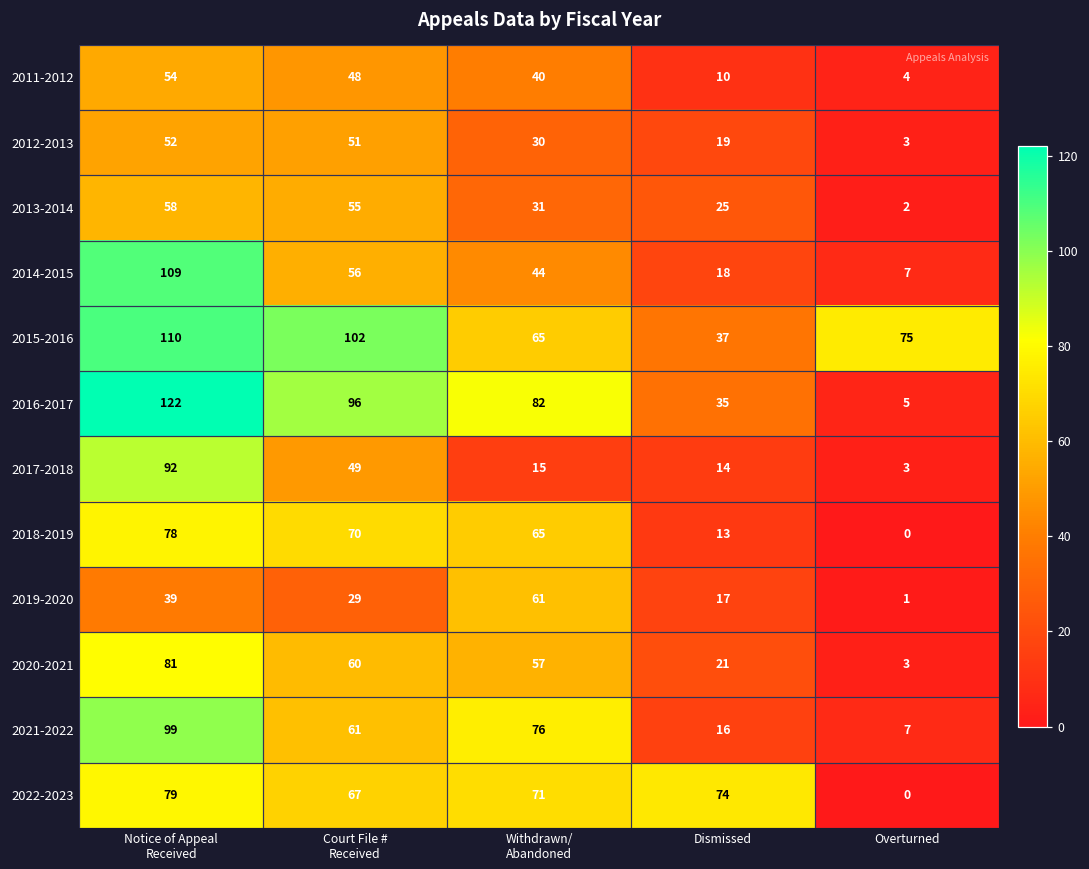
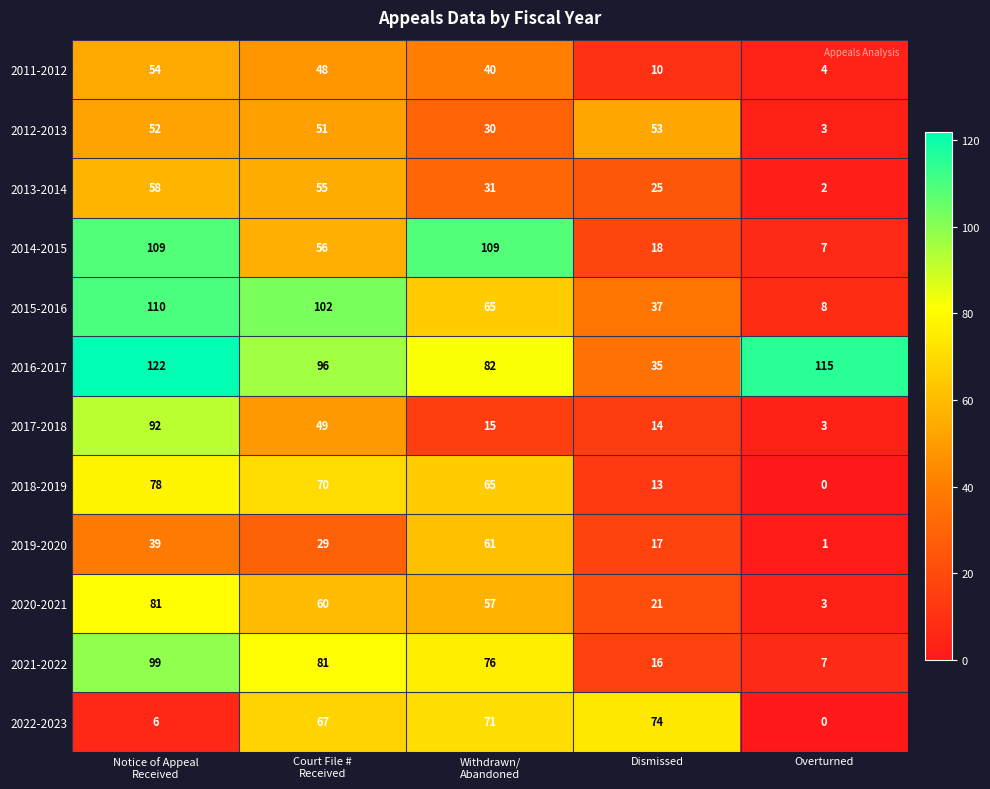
  {
    "2011-2012": {
      "Notice of Appeal Received": 54,
      "Court File # Received": 48,
      "Withdrawn/ Abandoned": 40,
      "Dismissed": 10
    },
    "2012-2013": {
      "Notice of Appeal Received": 52,
      "Court File # Received": 51,
      "Withdrawn/ Abandoned": 30,
-     "Dismissed": 19,
+     "Dismissed": 53,
      "Overturned": 3
    },
    "2013-2014": {
      "Notice of Appeal Received": 58,
      "Court File # Received": 55,
      "Withdrawn/ Abandoned": 31,
      "Dismissed": 25,
      "Overturned": 2
    },
    "2014-2015": {
      "Notice of Appeal Received": 109,
      "Court File # Received": 56,
-     "Withdrawn/ Abandoned": 44,
+     "Withdrawn/ Abandoned": 109,
      "Dismissed": 18,
      "Overturned": 7
    },
    "2015-2016": {
      "Notice of Appeal Received": 110,
      "Court File # Received": 102,
      "Withdrawn/ Abandoned": 65,
      "Dismissed": 37,
-     "Overturned": 75
+     "Overturned": 8
    },
    "2016-2017": {
      "Notice of Appeal Received": 122,
      "Court File # Received": 96,
      "Withdrawn/ Abandoned": 82,
      "Dismissed": 35,
-     "Overturned": 5
+     "Overturned": 115
    },
    "2017-2018": {
      "Notice of Appeal Received": 92,
      "Court File # Received": 49,
      "Withdrawn/ Abandoned": 15,
      "Dismissed": 14,
      "Overturned": 3
    },
    "2018-2019": {
      "Notice of Appeal Received": 78,
      "Court File # Received": 70,
      "Withdrawn/ Abandoned": 65,
      "Dismissed": 13,
      "Overturned": 0
    },
    "2019-2020": {
      "Notice of Appeal Received": 39,
      "Court File # Received": 29,
      "Withdrawn/ Abandoned": 61,
      "Dismissed": 17,
      "Overturned": 1
    },
    "2020-2021": {
      "Notice of Appeal Received": 81,
      "Court File # Received": 60,
      "Withdrawn/ Abandoned": 57,
      "Dismissed": 21,
      "Overturned": 3
    },
    "2021-2022": {
      "Notice of Appeal Received": 99,
-     "Court File # Received": 61,
+     "Court File # Received": 81,
      "Withdrawn/ Abandoned": 76,
      "Dismissed": 16,
      "Overturned": 7
    },
    "2022-2023": {
-     "Notice of Appeal Received": 79,
+     "Notice of Appeal Received": 6,
      "Court File # Received": 67,
      "Withdrawn/ Abandoned": 71,
      "Dismissed": 74,
      "Overturned": 0
    }
  }
